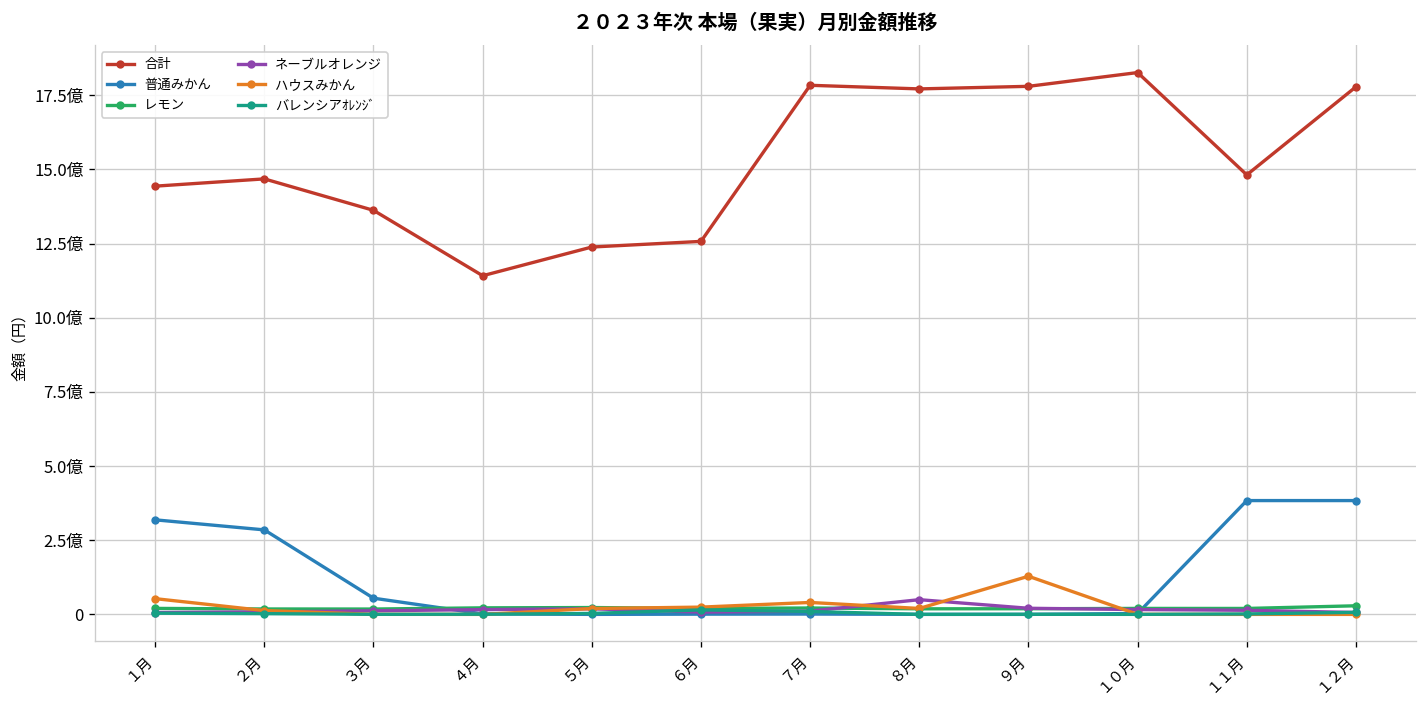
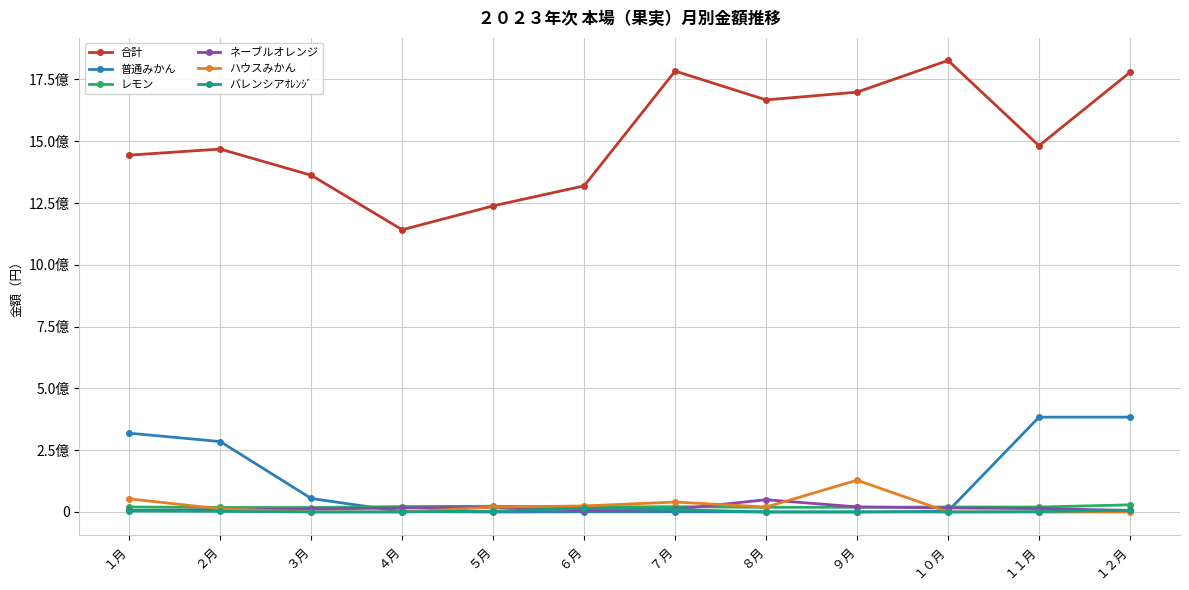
  {
    "合計": {
      "１月": "14.4億",
      "２月": "14.7億",
      "３月": "13.6億",
      "４月": "11.4億",
      "５月": "12.4億",
-     "６月": "12.6億",
+     "６月": "13.2億",
      "７月": "17.8億",
-     "８月": "17.7億",
-     "９月": "17.8億",
+     "８月": "16.7億",
+     "９月": "17.0億",
      "１０月": "18.3億",
      "１１月": "14.8億",
      "１２月": "17.8億"
    },
    "普通みかん": {
      "１月": "3.2億",
      "２月": "2.8億",
      "３月": "0.5億",
      "１１月": "3.8億",
      "１２月": "3.8億"
    },
    "ネーブルオレンジ": {
      "８月": "0.5億"
    },
    "ハウスみかん": {
      "１月": "0.5億",
      "７月": "0.4億",
      "９月": "1.3億"
    }
  }
